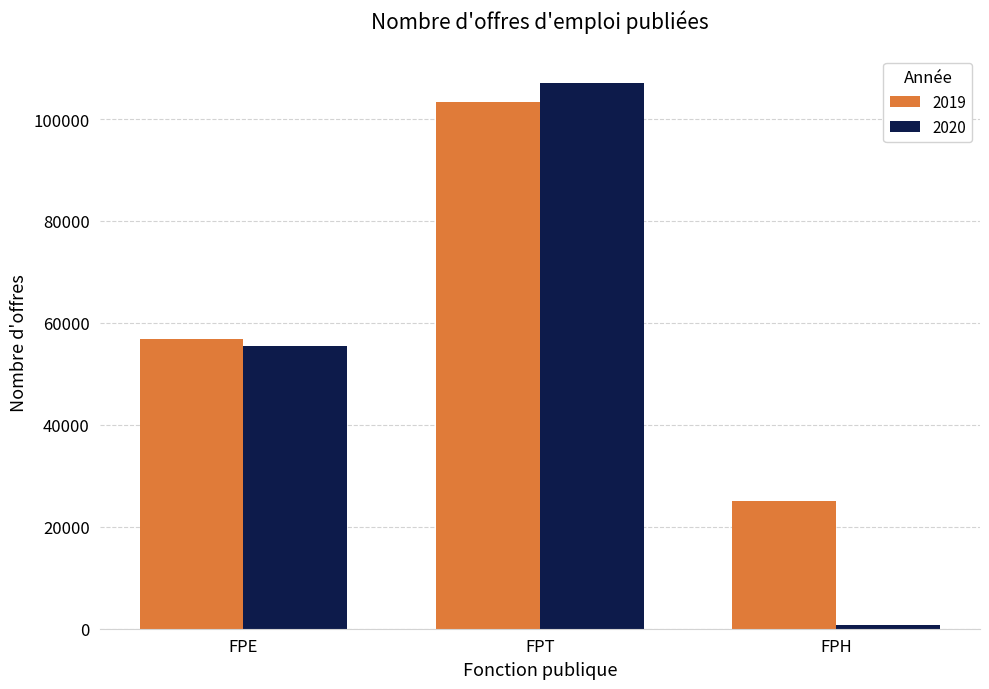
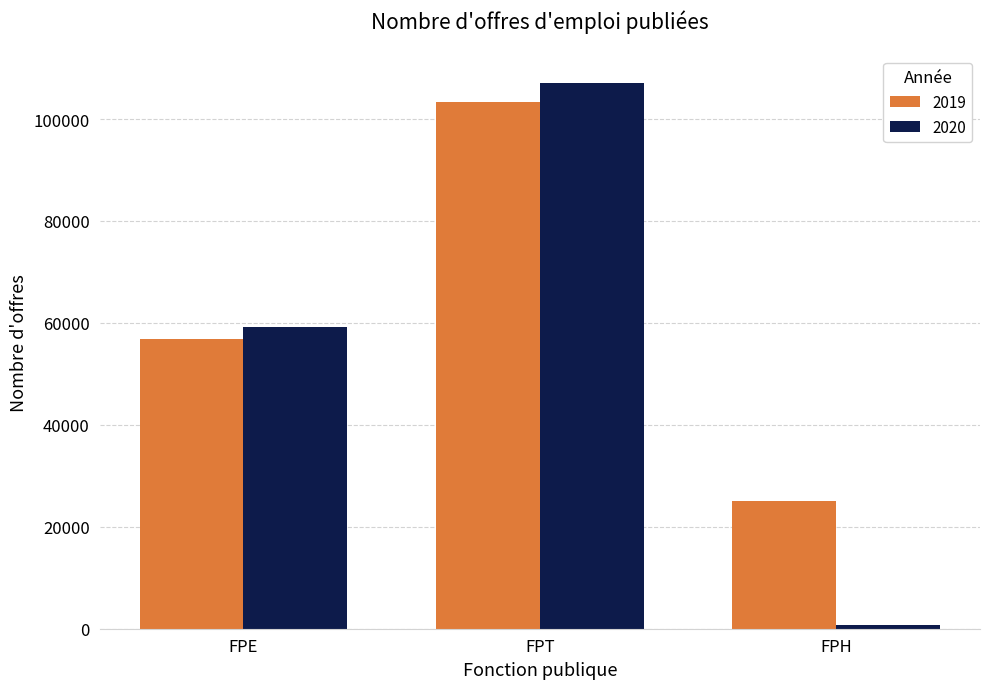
  {
    "2019": {
      "FPE": 57000,
      "FPT": 103000,
      "FPH": 25000
    },
    "2020": {
-     "FPE": 55000,
+     "FPE": 59000,
      "FPT": 107000,
      "FPH": 1000
    }
  }
